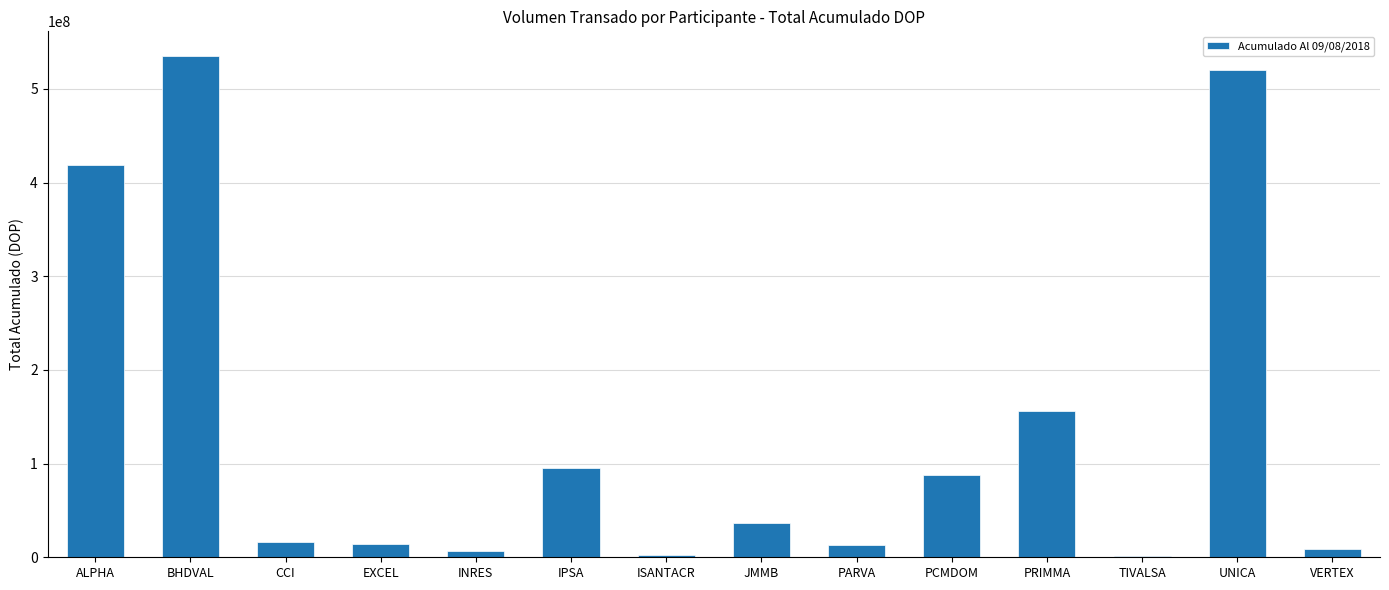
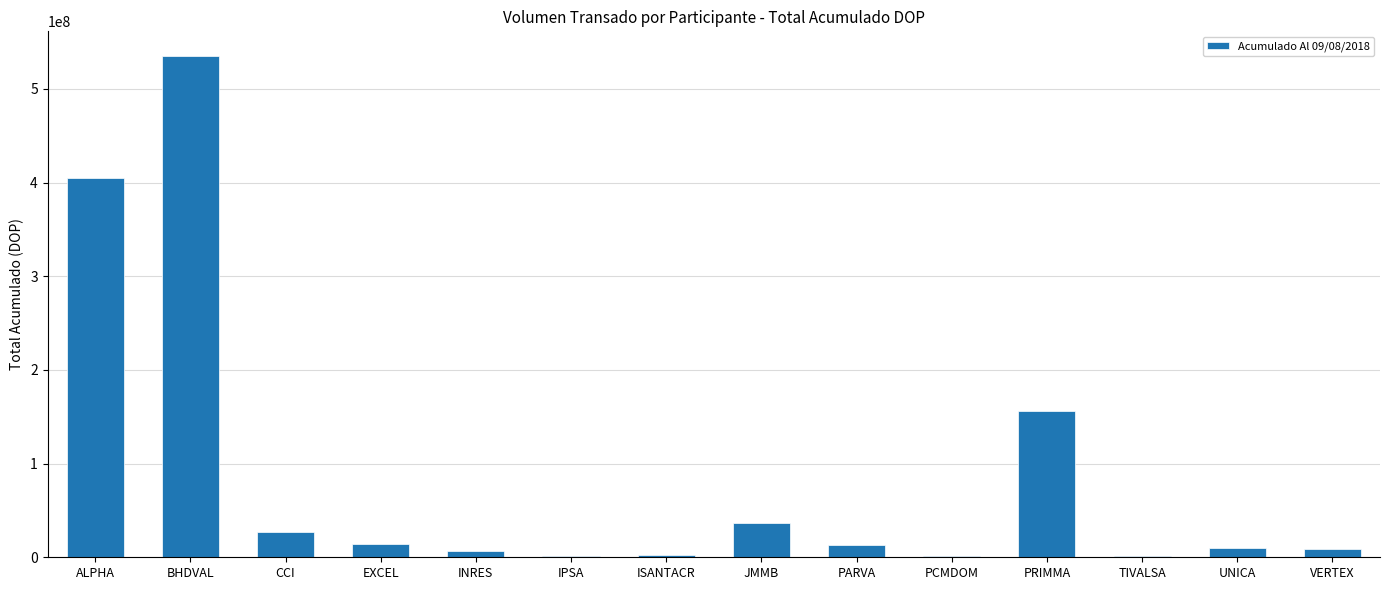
  {
-   "ALPHA": 420000000,
+   "ALPHA": 410000000,
    "BHDVAL": 530000000,
-   "CCI": 20000000,
+   "CCI": 30000000,
    "EXCEL": 10000000,
    "INRES": 10000000,
-   "IPSA": 100000000,
+   "IPSA": 0,
    "JMMB": 40000000,
    "PARVA": 10000000,
-   "PCMDOM": 90000000,
+   "PCMDOM": 0,
    "PRIMMA": 160000000,
-   "UNICA": 520000000,
+   "UNICA": 10000000,
    "VERTEX": 10000000
  }
